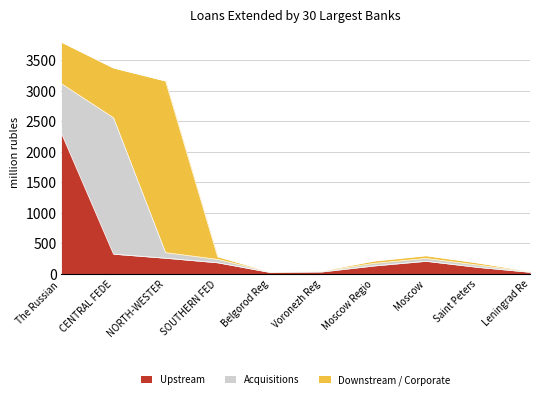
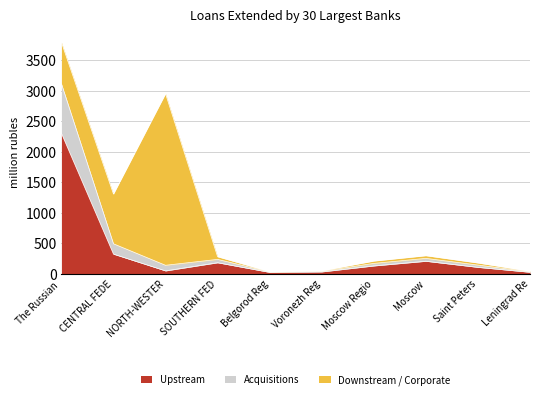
  {
    "Upstream": {
      "The Russian": 2300,
      "CENTRAL FEDE": 300,
-     "NORTH-WESTER": 300,
+     "NORTH-WESTER": 0,
      "SOUTHERN FED": 200,
      "Moscow": 200
    },
    "Acquisitions": {
      "The Russian": 3100,
-     "CENTRAL FEDE": 2200,
+     "CENTRAL FEDE": 200,
      "SOUTHERN FED": 200,
      "Moscow": 200
    },
    "Downstream / Corporate": {
      "The Russian": 700,
      "CENTRAL FEDE": 800,
      "NORTH-WESTER": 2800,
      "SOUTHERN FED": 0,
      "Moscow": 0
    }
  }
